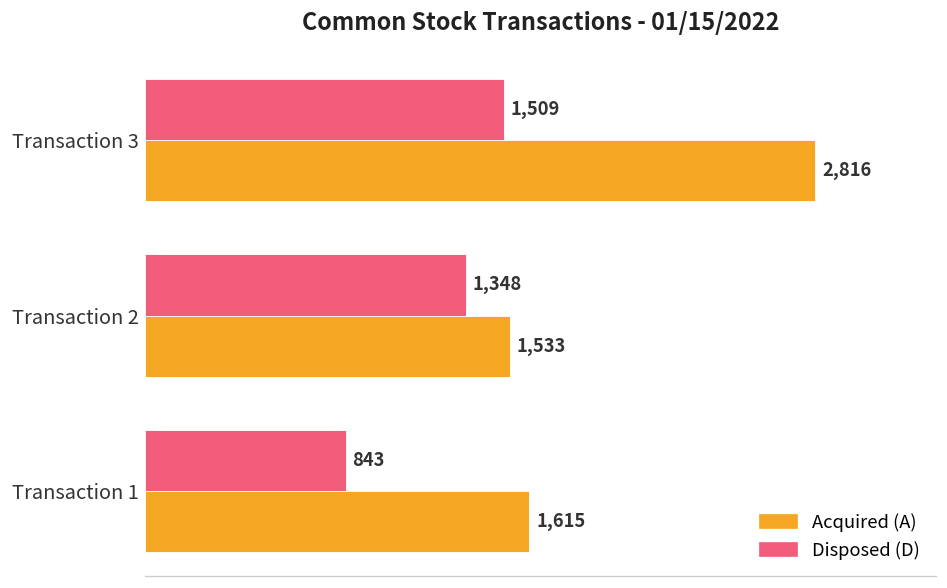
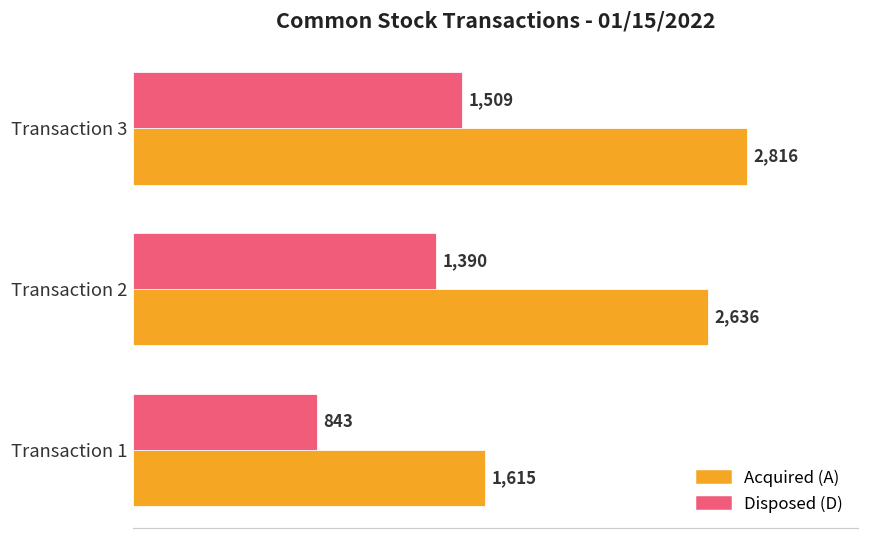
  {
    "Acquired (A)": {
      "Transaction 3": "2,816",
-     "Transaction 2": "1,533",
+     "Transaction 2": "2,636",
      "Transaction 1": "1,615"
    },
    "Disposed (D)": {
      "Transaction 3": "1,509",
-     "Transaction 2": "1,348",
+     "Transaction 2": "1,390",
      "Transaction 1": "843"
    }
  }
